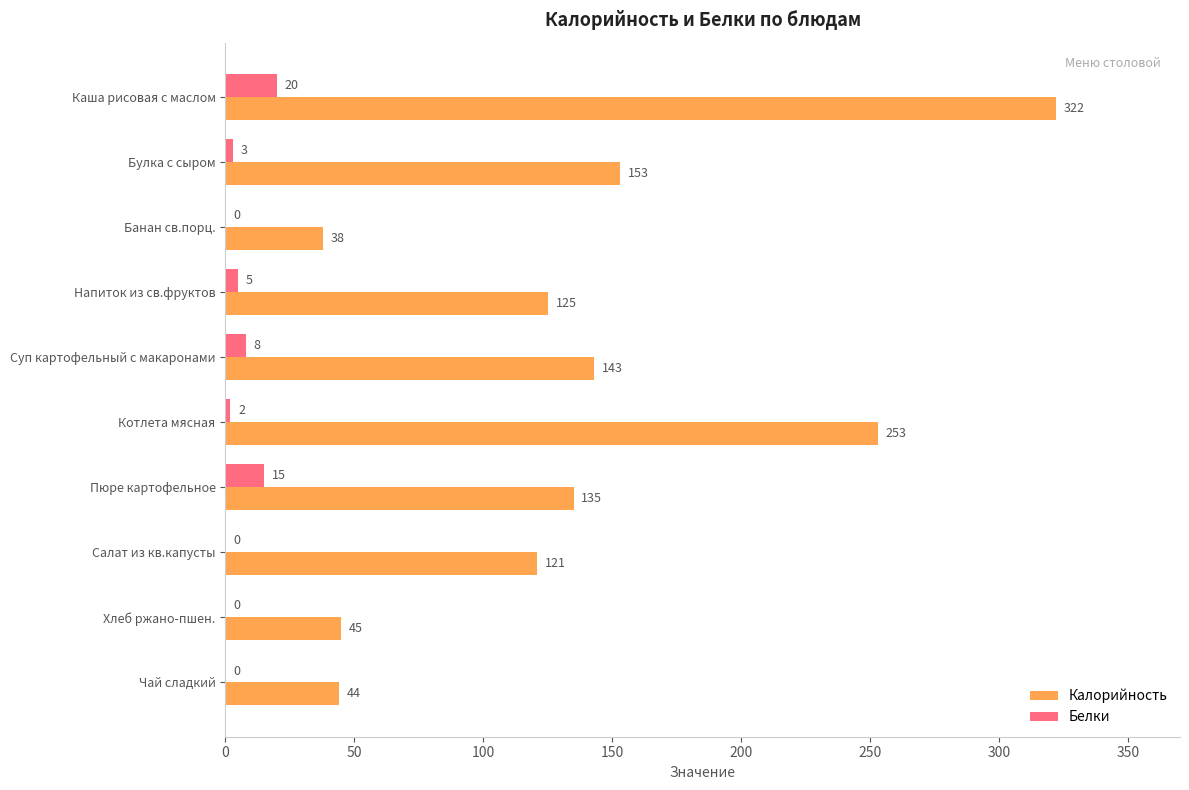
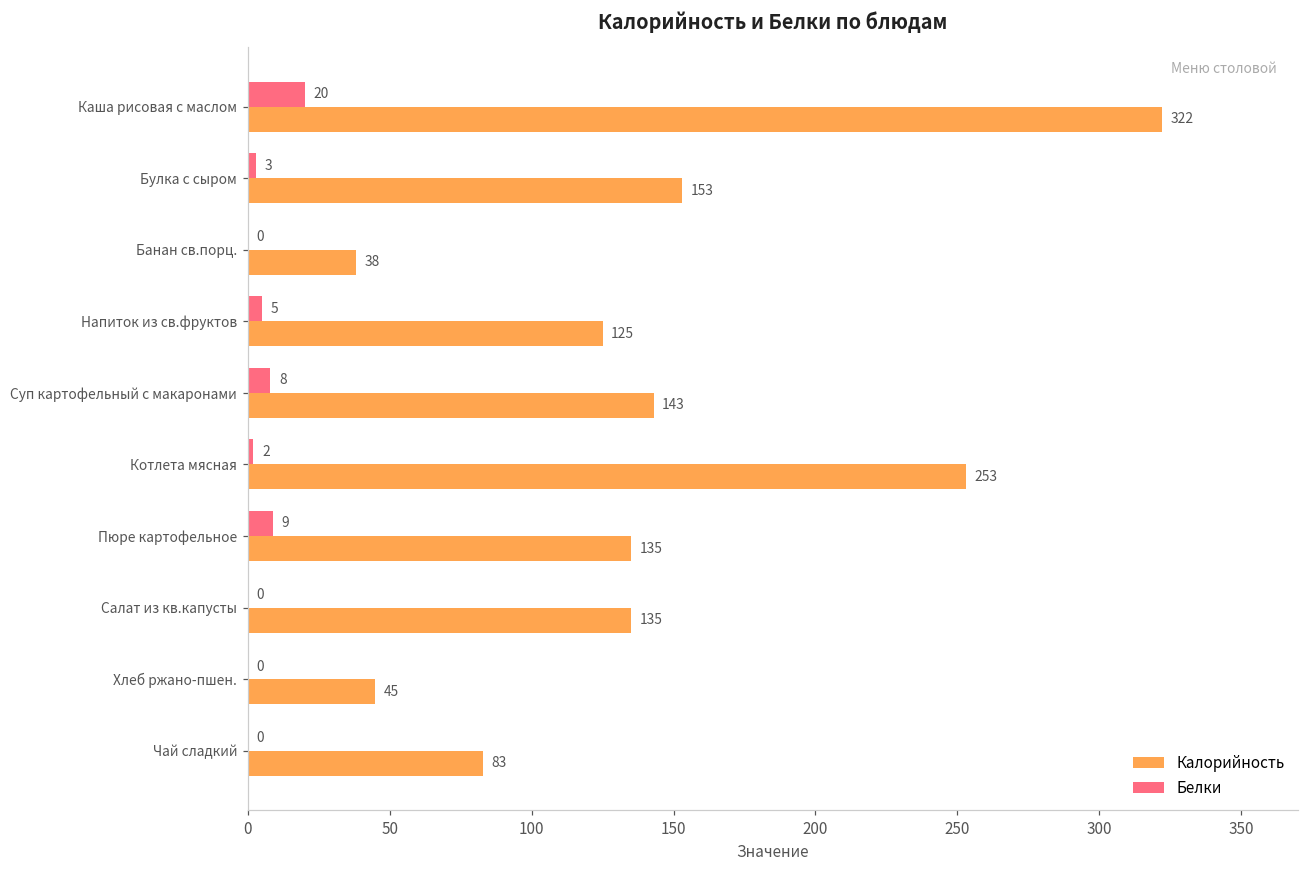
  {
    "Калорийность": {
      "Каша рисовая с маслом": 322,
      "Булка с сыром": 153,
      "Банан св.порц.": 38,
      "Напиток из св.фруктов": 125,
      "Суп картофельный с макаронами": 143,
      "Котлета мясная": 253,
      "Пюре картофельное": 135,
-     "Салат из кв.капусты": 121,
+     "Салат из кв.капусты": 135,
      "Хлеб ржано-пшен.": 45,
-     "Чай сладкий": 44
+     "Чай сладкий": 83
    },
    "Белки": {
      "Каша рисовая с маслом": 20,
      "Булка с сыром": 3,
      "Банан св.порц.": 0,
      "Напиток из св.фруктов": 5,
      "Суп картофельный с макаронами": 8,
      "Котлета мясная": 2,
-     "Пюре картофельное": 15,
+     "Пюре картофельное": 9,
      "Салат из кв.капусты": 0,
      "Хлеб ржано-пшен.": 0,
      "Чай сладкий": 0
    }
  }
